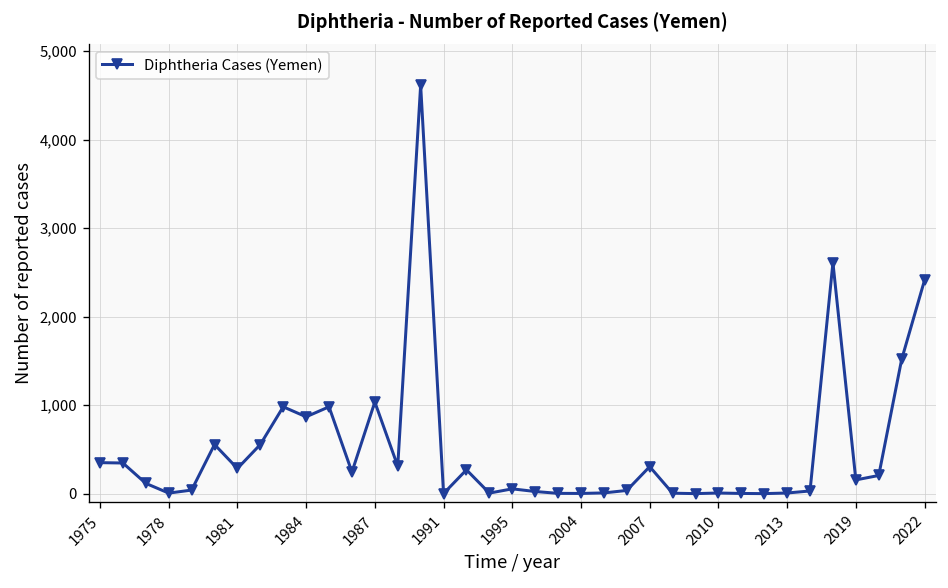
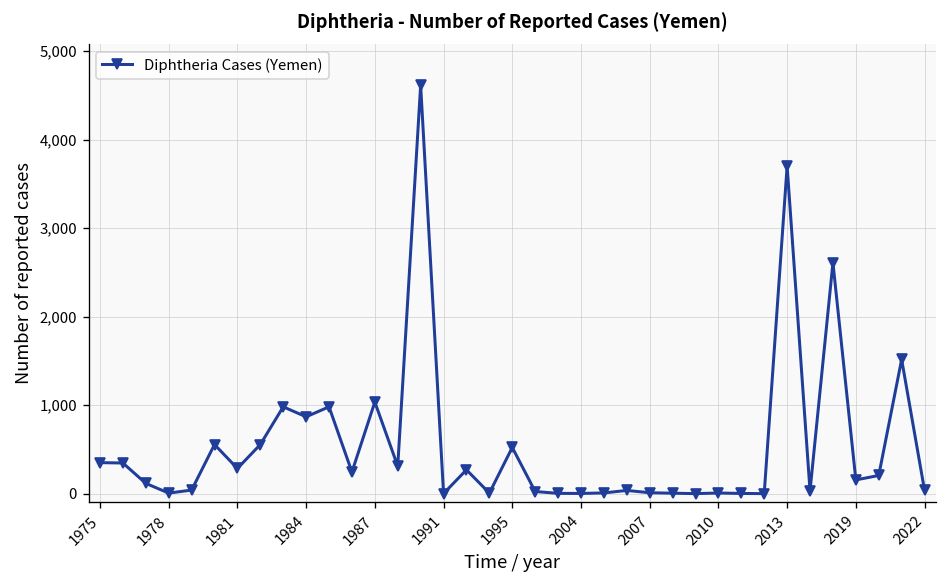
  {
    "1975": "400",
    "1978": "0",
    "1981": "300",
    "1984": "900",
    "1987": "1,000",
    "1991": "0",
-   "1995": "100",
+   "1995": "500",
    "2004": "0",
-   "2007": "300",
+   "2007": "0",
    "2010": "0",
-   "2013": "0",
+   "2013": "3,700",
    "2019": "200",
-   "2022": "2,400"
+   "2022": "0"
  }
